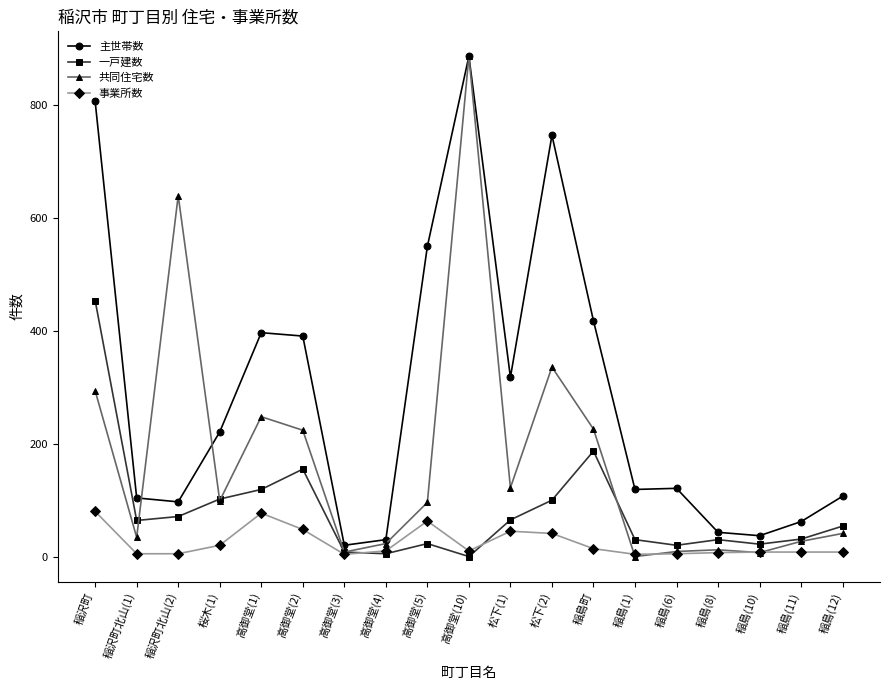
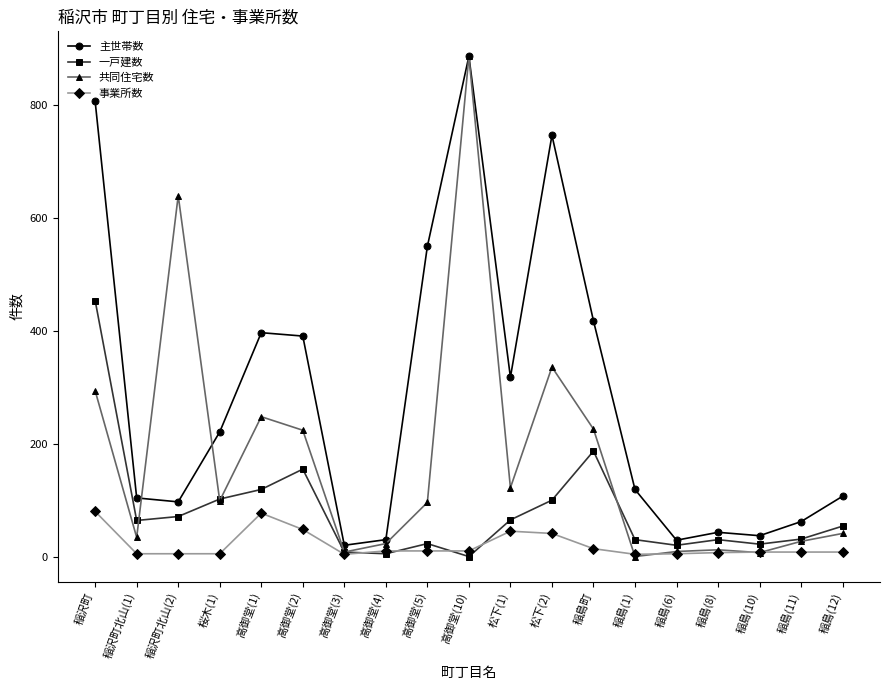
  {
    "主世帯数": {
      "稲沢町": 810,
      "稲沢町北山(1)": 100,
      "稲沢町北山(2)": 100,
      "桜木(1)": 220,
      "高御堂(1)": 400,
      "高御堂(2)": 390,
      "高御堂(3)": 20,
      "高御堂(4)": 30,
      "高御堂(5)": 550,
      "松下(1)": 320,
      "松下(2)": 750,
      "稲島町": 420,
      "稲島(1)": 120,
-     "稲島(6)": 120,
+     "稲島(6)": 30,
      "稲島(8)": 40,
      "稲島(10)": 40,
      "稲島(11)": 60,
      "稲島(12)": 110
    },
    "一戸建数": {
      "稲沢町": 450,
      "稲沢町北山(1)": 60,
      "稲沢町北山(2)": 70,
      "高御堂(1)": 120,
      "高御堂(2)": 160,
      "高御堂(4)": 10,
      "高御堂(5)": 20,
      "高御堂(10)": 0,
      "松下(1)": 70,
      "松下(2)": 100,
      "稲島町": 190,
      "稲島(1)": 30,
      "稲島(6)": 20,
      "稲島(8)": 30,
      "稲島(10)": 20,
      "稲島(12)": 50
    },
    "共同住宅数": {
      "稲沢町": 290,
      "稲沢町北山(1)": 30,
      "稲沢町北山(2)": 640,
      "高御堂(1)": 250,
      "高御堂(2)": 220,
      "高御堂(4)": 20,
      "高御堂(5)": 100,
      "松下(1)": 120,
      "松下(2)": 340,
      "稲島町": 230,
      "稲島(8)": 10,
      "稲島(12)": 40
    },
    "事業所数": {
      "稲沢町": 80,
      "稲沢町北山(1)": 10,
      "稲沢町北山(2)": 10,
-     "桜木(1)": 20,
+     "桜木(1)": 10,
      "高御堂(1)": 80,
      "高御堂(2)": 50,
      "高御堂(4)": 10,
-     "高御堂(5)": 60,
+     "高御堂(5)": 10,
      "高御堂(10)": 10,
      "松下(1)": 50,
      "松下(2)": 40,
      "稲島町": 10,
      "稲島(8)": 10,
      "稲島(11)": 10,
      "稲島(12)": 10
    }
  }
